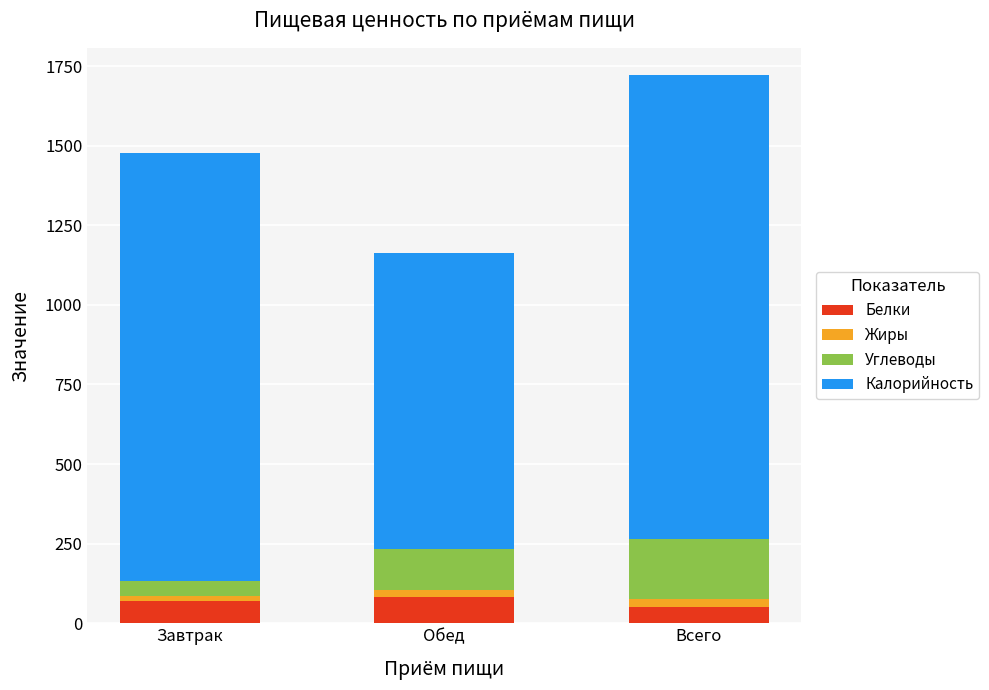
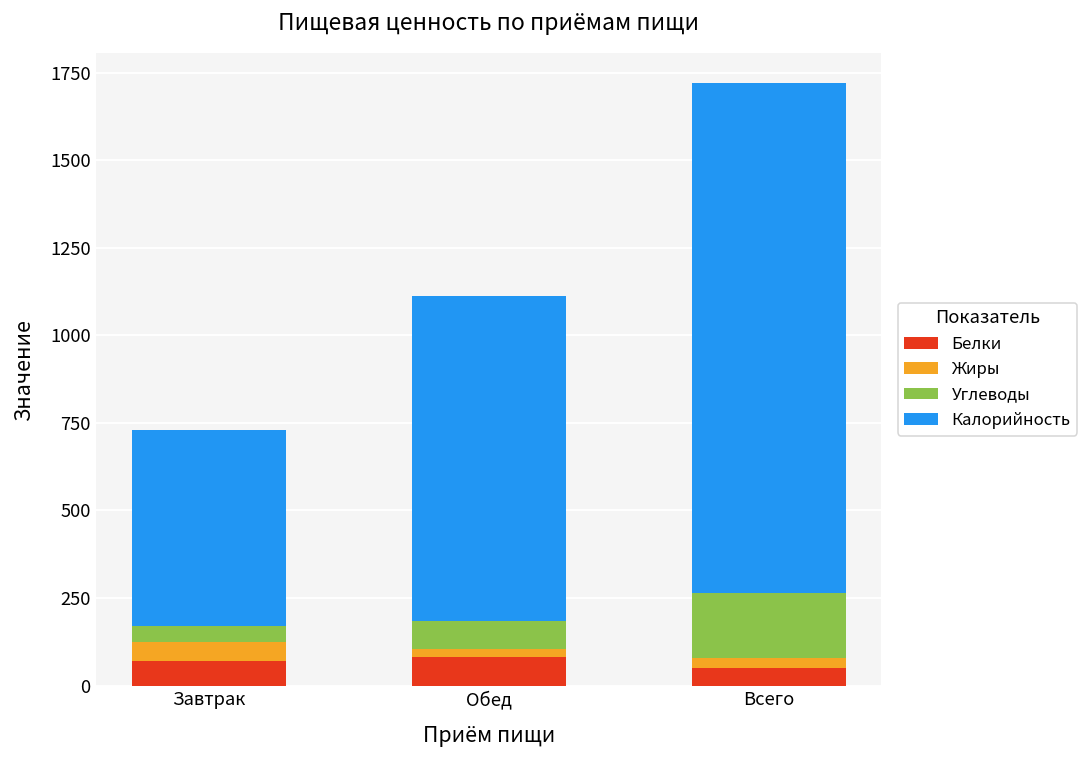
  {
    "Белки": {
      "Завтрак": 70,
      "Обед": 80,
      "Всего": 50
    },
    "Жиры": {
-     "Завтрак": 20,
+     "Завтрак": 50,
      "Обед": 20,
      "Всего": 30
    },
    "Углеводы": {
      "Завтрак": 50,
-     "Обед": 130,
+     "Обед": 80,
      "Всего": 190
    },
    "Калорийность": {
-     "Завтрак": 1340,
+     "Завтрак": 560,
      "Обед": 930,
      "Всего": 1460
    }
  }
